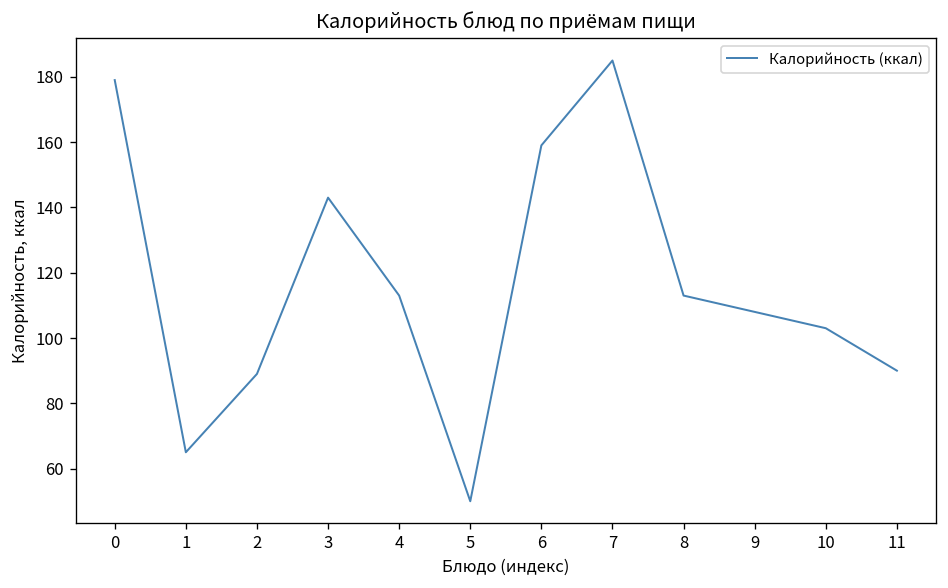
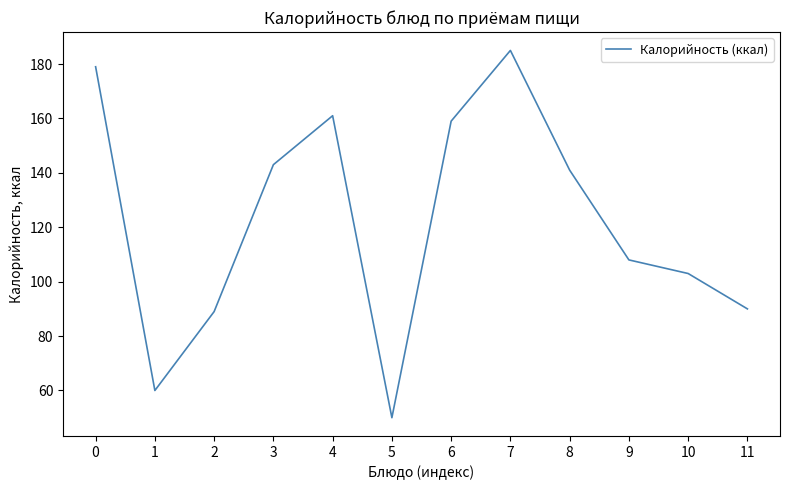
  {
    "0": 179,
-   "1": 65,
+   "1": 60,
    "2": 89,
    "3": 143,
-   "4": 113,
+   "4": 161,
    "5": 50,
    "6": 159,
    "7": 185,
-   "8": 113,
+   "8": 141,
    "9": 108,
    "10": 103,
    "11": 90
  }
